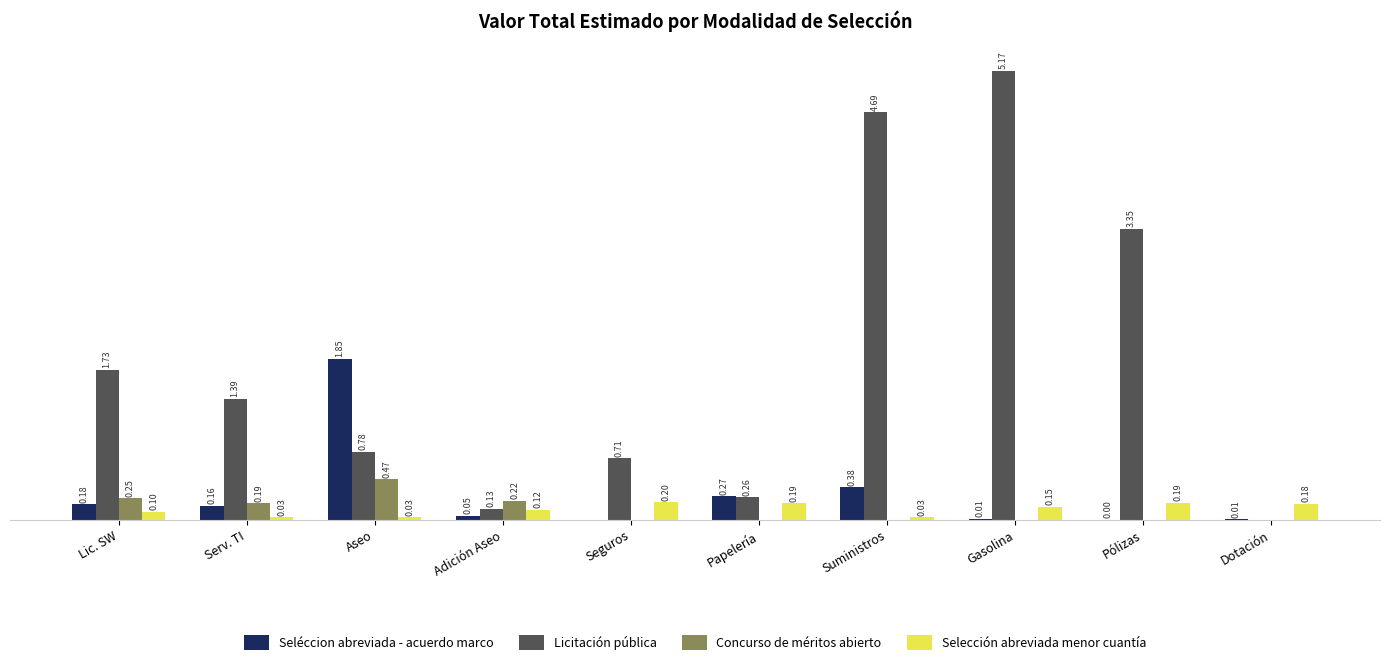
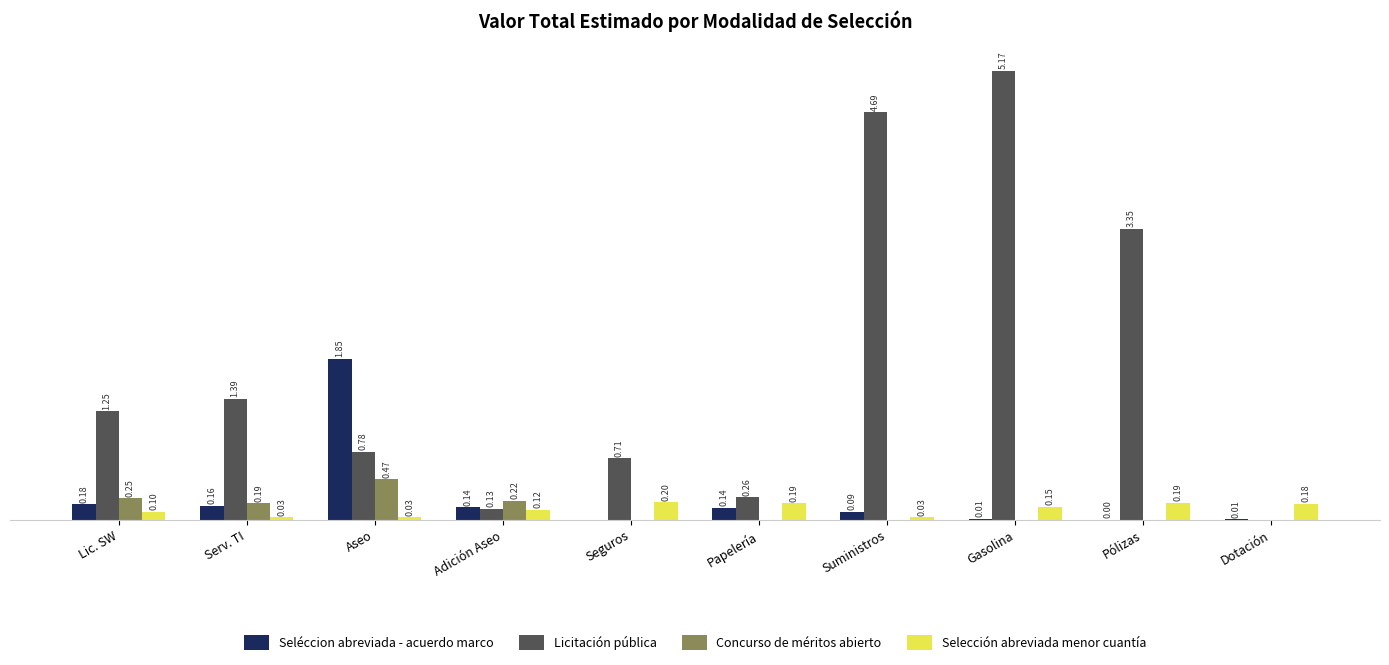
  {
    "Seléccion abreviada - acuerdo marco": {
      "Lic. SW": 0.18,
      "Serv. TI": 0.16,
      "Aseo": 1.85,
-     "Adición Aseo": 0.05,
-     "Papelería": 0.27,
-     "Suministros": 0.38,
+     "Adición Aseo": 0.14,
+     "Papelería": 0.14,
+     "Suministros": 0.09,
      "Gasolina": 0.01,
      "Pólizas": 0.00,
      "Dotación": 0.01
    },
    "Licitación pública": {
-     "Lic. SW": 1.73,
+     "Lic. SW": 1.25,
      "Serv. TI": 1.39,
      "Aseo": 0.78,
      "Adición Aseo": 0.13,
      "Seguros": 0.71,
      "Papelería": 0.26,
      "Suministros": 4.69,
      "Gasolina": 5.17,
      "Pólizas": 3.35
    },
    "Concurso de méritos abierto": {
      "Lic. SW": 0.25,
      "Serv. TI": 0.19,
      "Aseo": 0.47,
      "Adición Aseo": 0.22
    },
    "Selección abreviada menor cuantía": {
      "Lic. SW": 0.10,
      "Serv. TI": 0.03,
      "Aseo": 0.03,
      "Adición Aseo": 0.12,
      "Seguros": 0.20,
      "Papelería": 0.19,
      "Suministros": 0.03,
      "Gasolina": 0.15,
      "Pólizas": 0.19,
      "Dotación": 0.18
    }
  }
